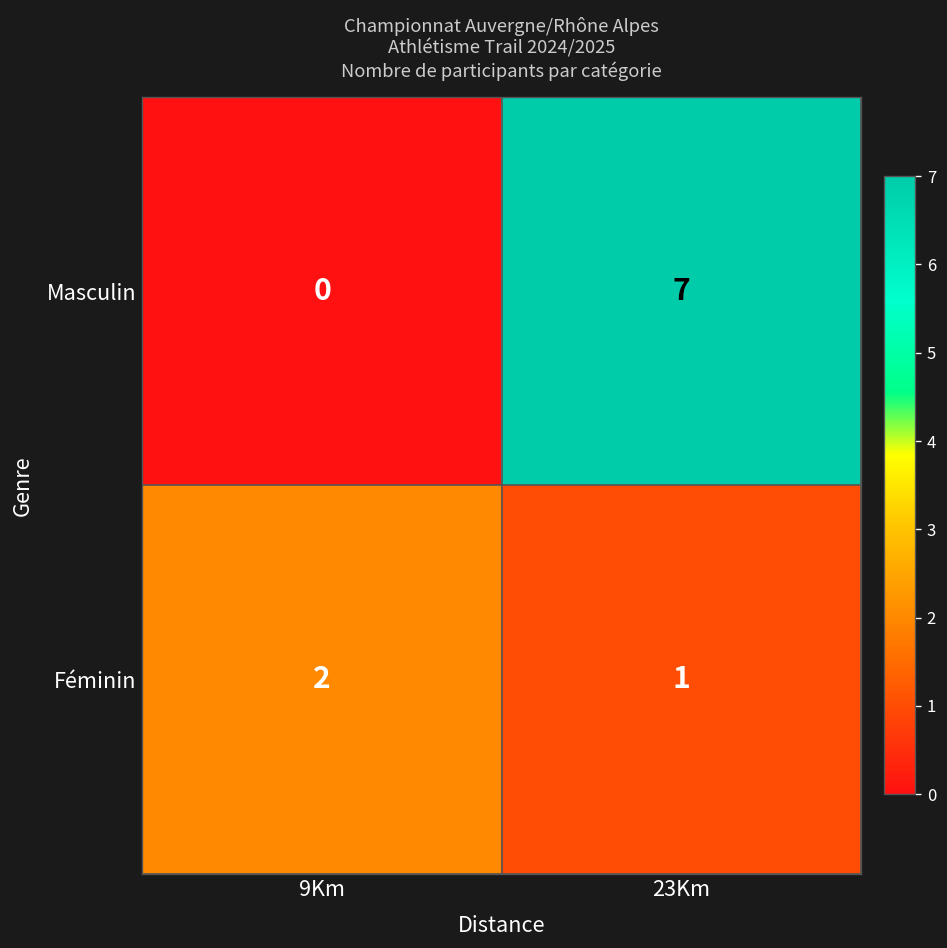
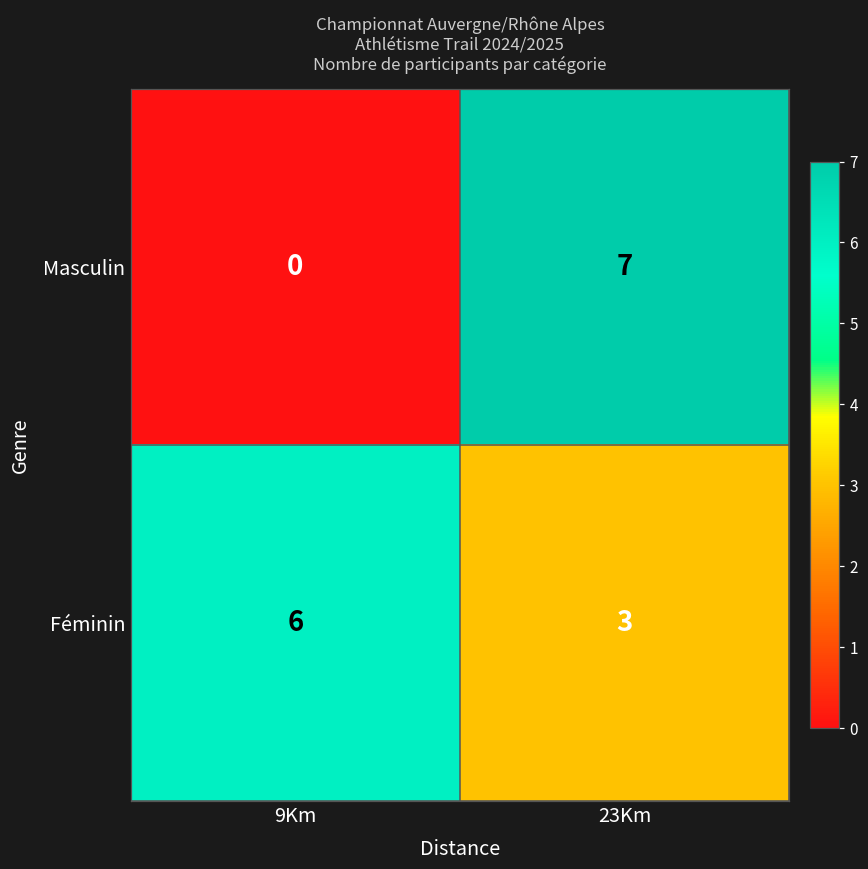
  {
    "Masculin": {
      "9Km": 0,
      "23Km": 7
    },
    "Féminin": {
-     "9Km": 2,
-     "23Km": 1
+     "9Km": 6,
+     "23Km": 3
    }
  }
